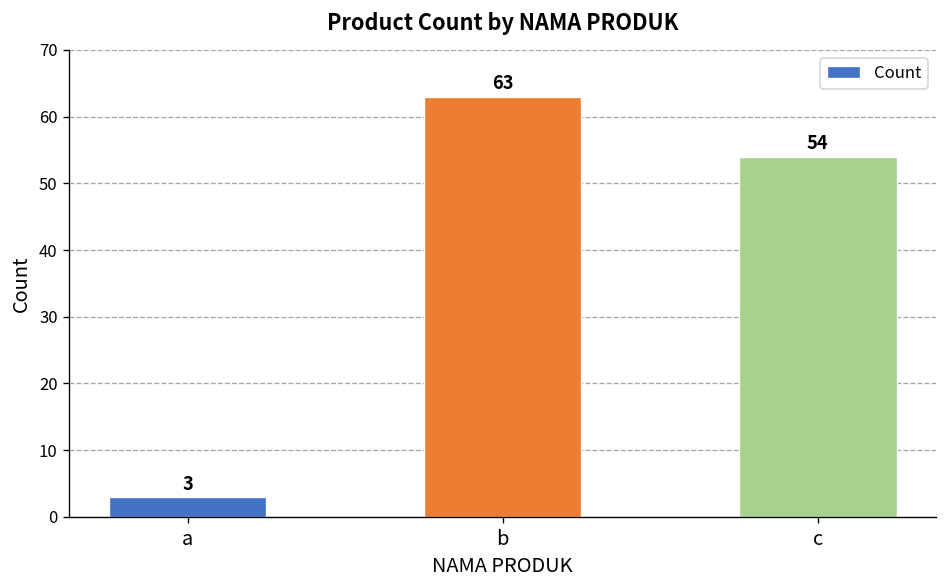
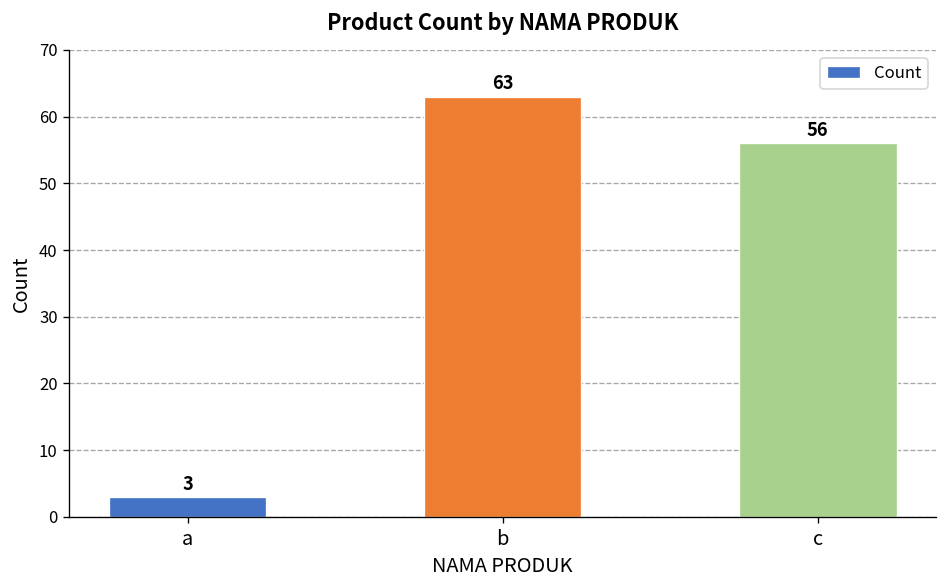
  {
    "a": 3,
    "b": 63,
-   "c": 54
+   "c": 56
  }
